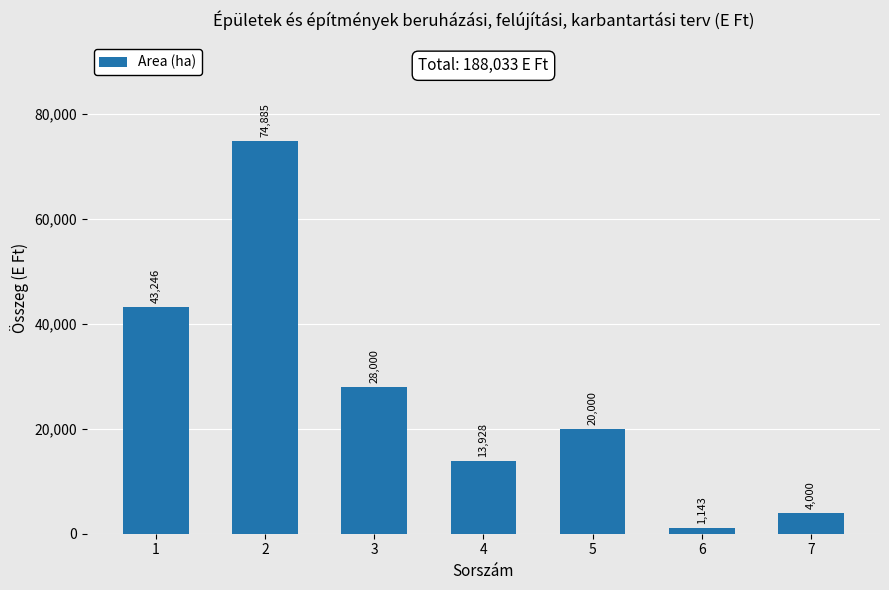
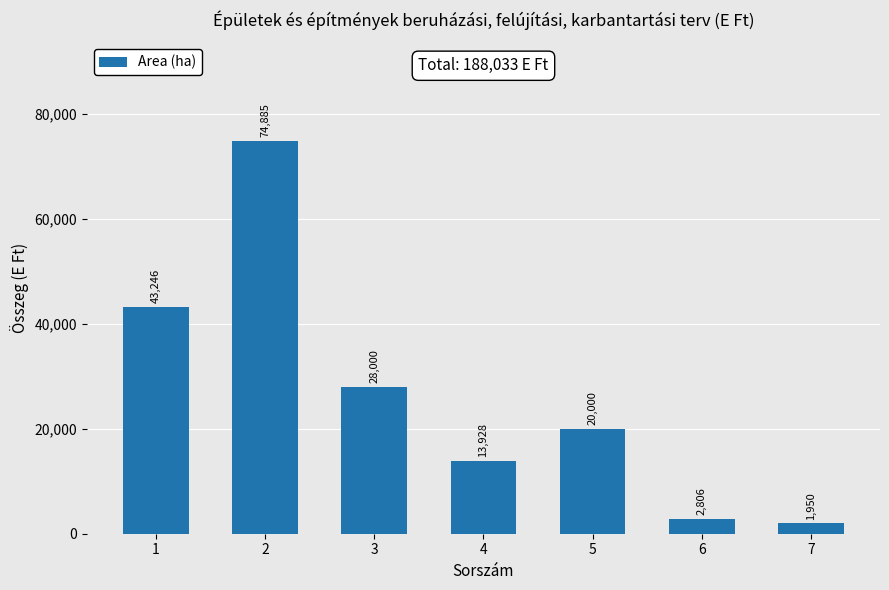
  {
    "1": "43,246",
    "2": "74,885",
    "3": "28,000",
    "4": "13,928",
    "5": "20,000",
-   "6": "1,143",
-   "7": "4,000"
+   "6": "2,806",
+   "7": "1,950"
  }
